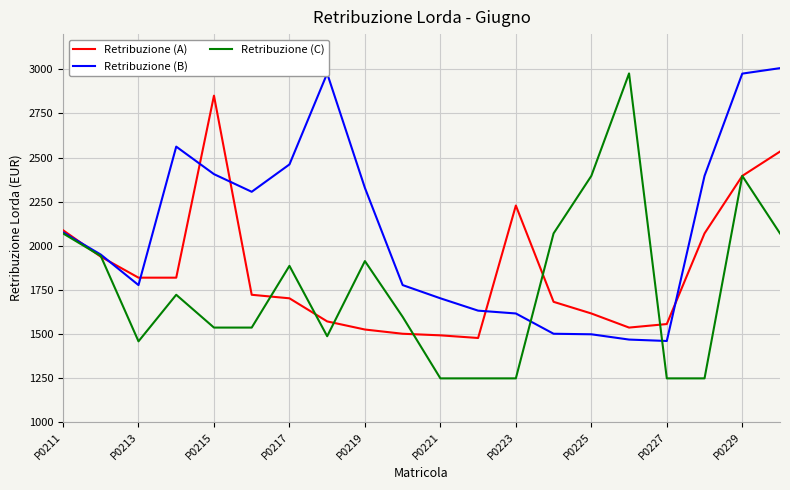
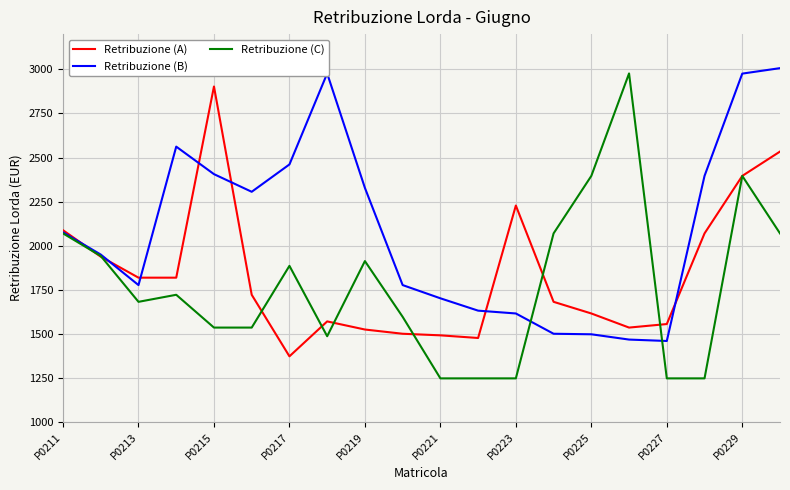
  {
    "Retribuzione (A)": {
      "P0213": 1820,
-     "P0215": 2850,
-     "P0217": 1700,
+     "P0215": 2900,
+     "P0217": 1370,
      "P0219": 1530,
      "P0221": 1490,
      "P0223": 2230,
      "P0225": 1620,
      "P0227": 1560
    },
    "Retribuzione (B)": {
      "P0213": 1780,
      "P0215": 2410,
      "P0217": 2460,
      "P0219": 2330,
      "P0221": 1700,
      "P0223": 1620,
      "P0225": 1500,
      "P0227": 1460,
      "P0229": 2980
    },
    "Retribuzione (C)": {
-     "P0213": 1460,
+     "P0213": 1680,
      "P0215": 1540,
      "P0217": 1890,
      "P0219": 1910,
      "P0221": 1250,
      "P0223": 1250,
      "P0225": 2400,
      "P0227": 1250
    }
  }
